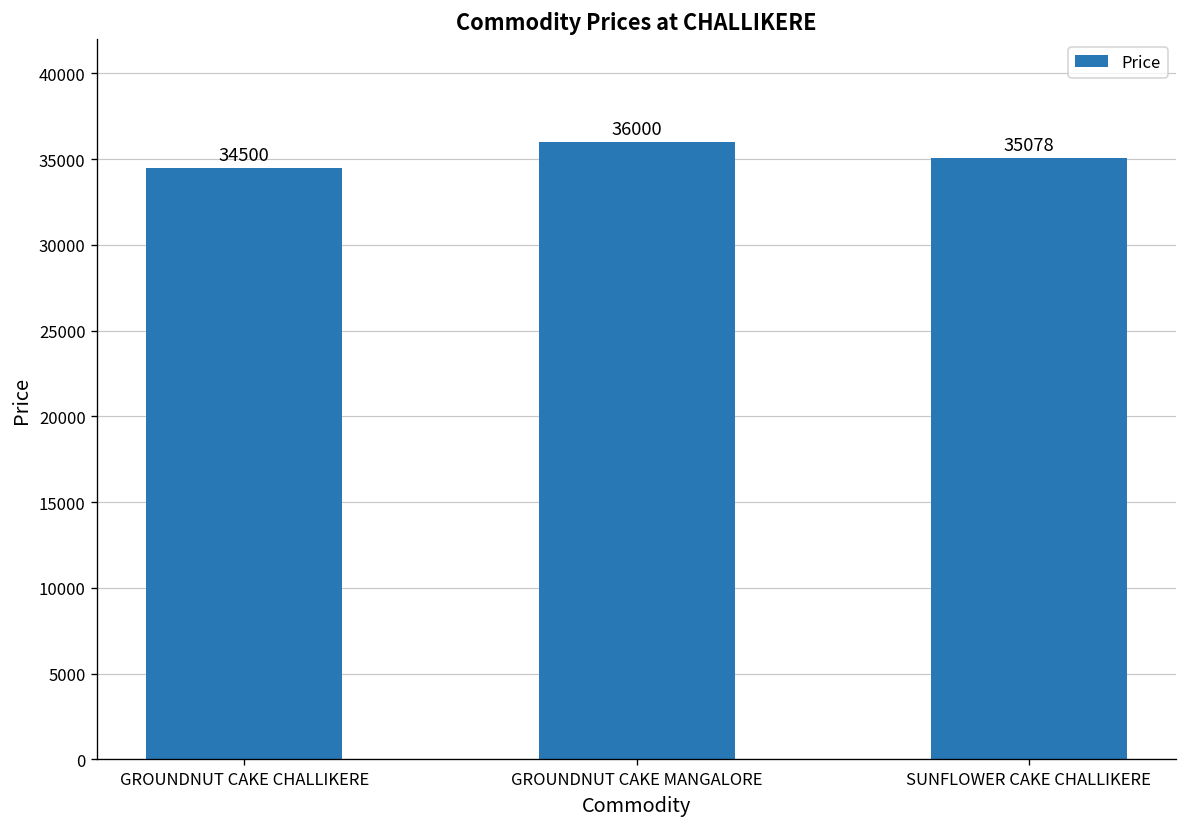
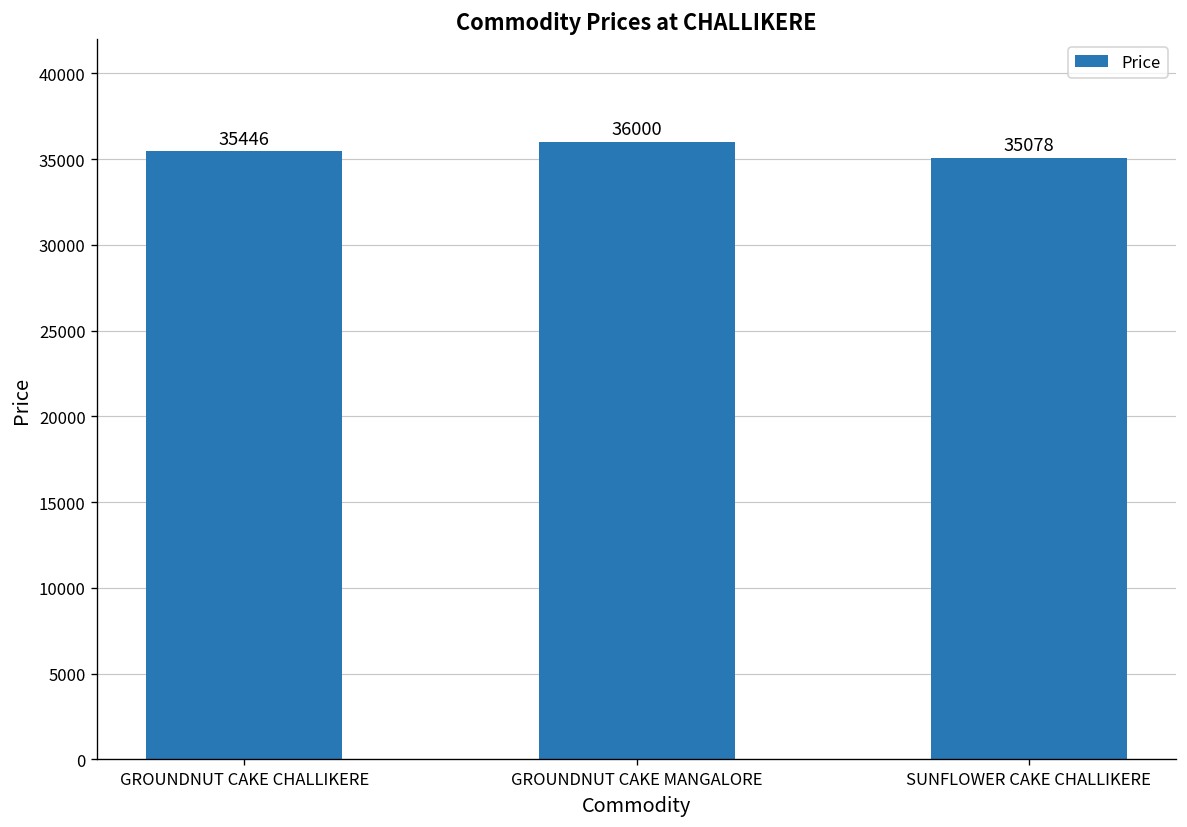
  {
-   "GROUNDNUT CAKE CHALLIKERE": 34500,
+   "GROUNDNUT CAKE CHALLIKERE": 35446,
    "GROUNDNUT CAKE MANGALORE": 36000,
    "SUNFLOWER CAKE CHALLIKERE": 35078
  }
